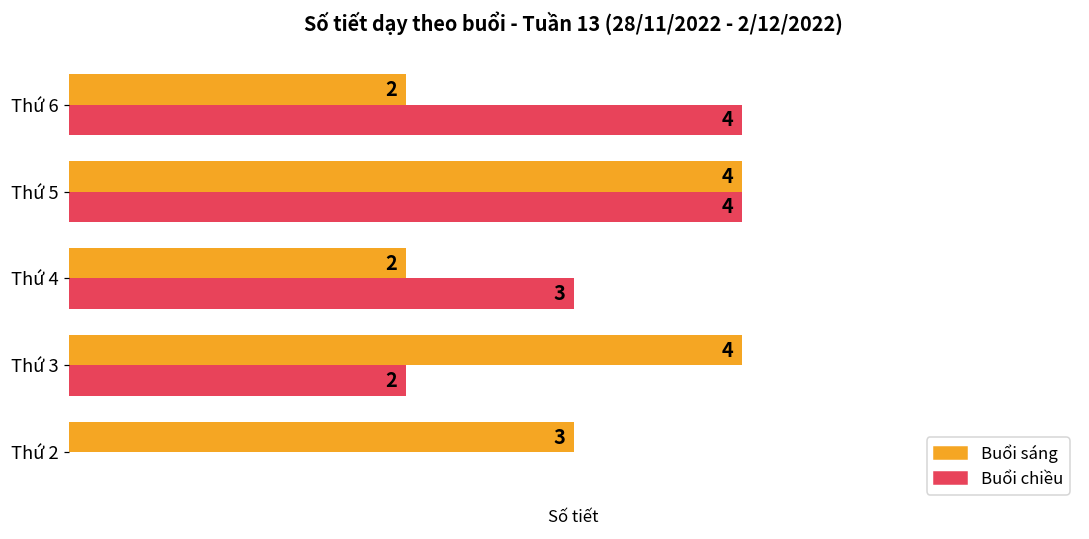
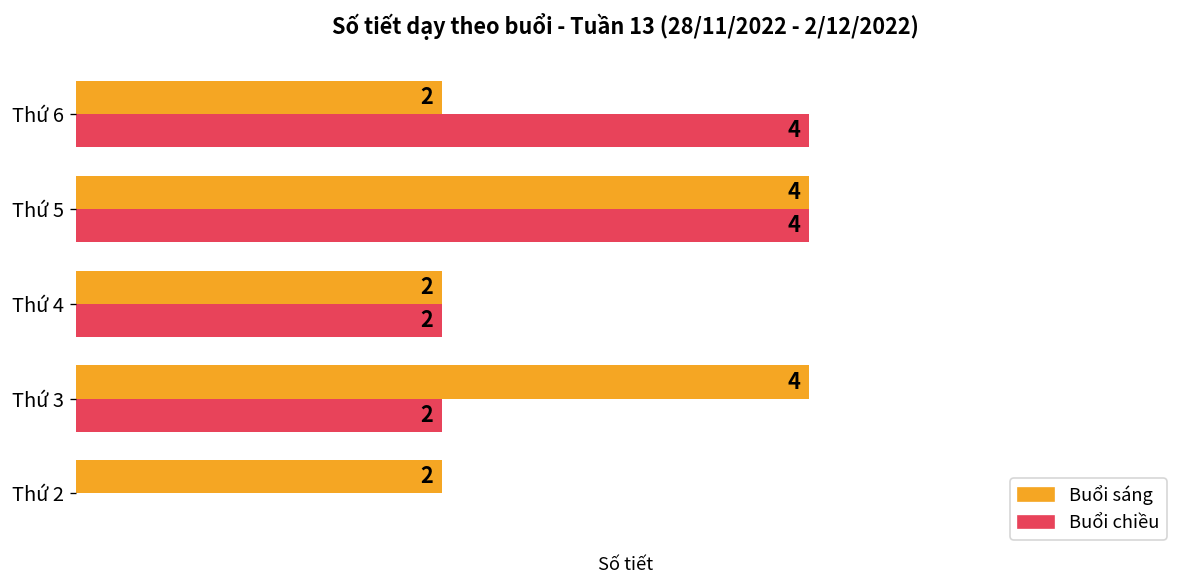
  {
    "Buổi sáng": {
      "Thứ 6": 2,
      "Thứ 5": 4,
      "Thứ 4": 2,
      "Thứ 3": 4,
-     "Thứ 2": 3
+     "Thứ 2": 2
    },
    "Buổi chiều": {
      "Thứ 6": 4,
      "Thứ 5": 4,
-     "Thứ 4": 3,
+     "Thứ 4": 2,
      "Thứ 3": 2
    }
  }
